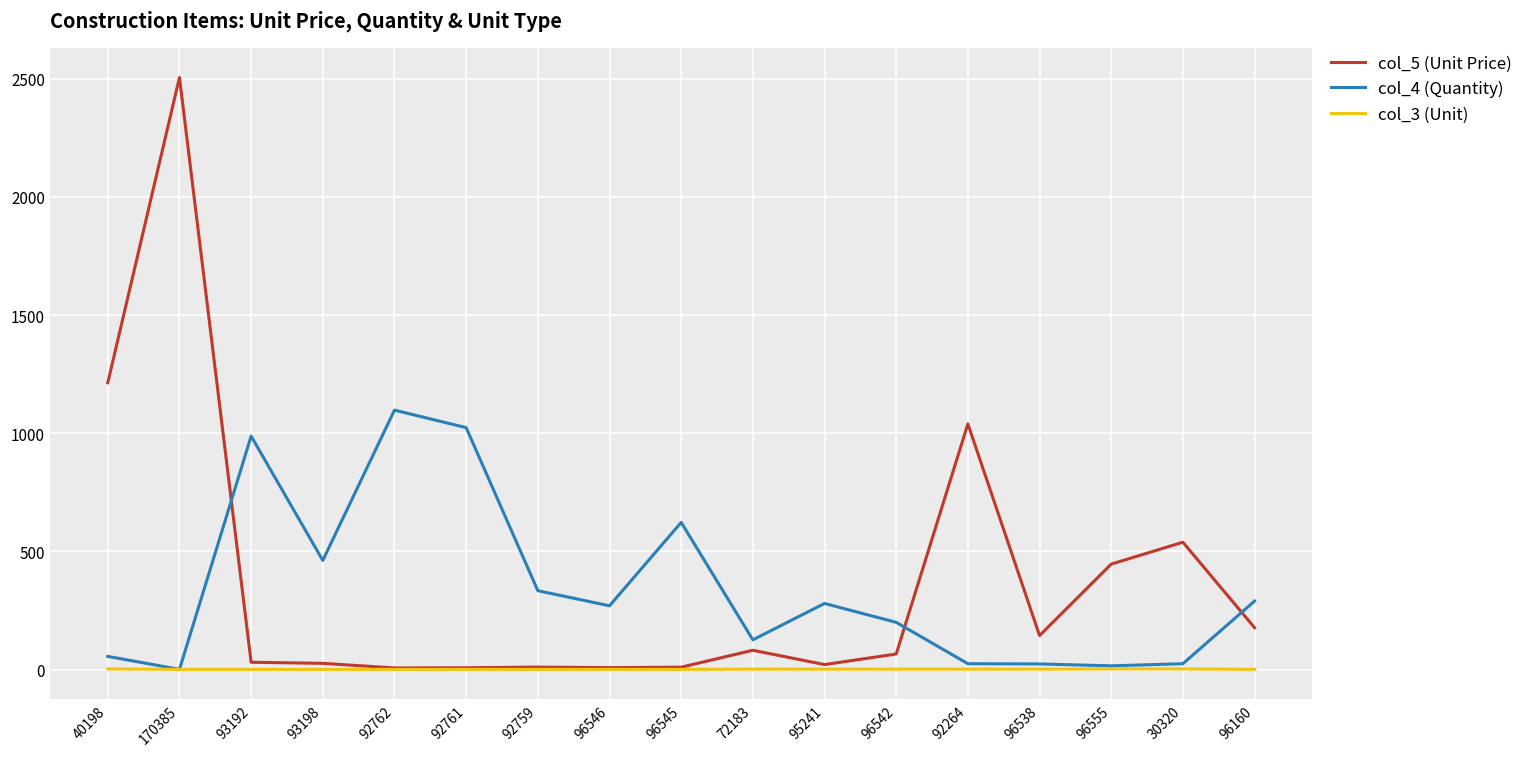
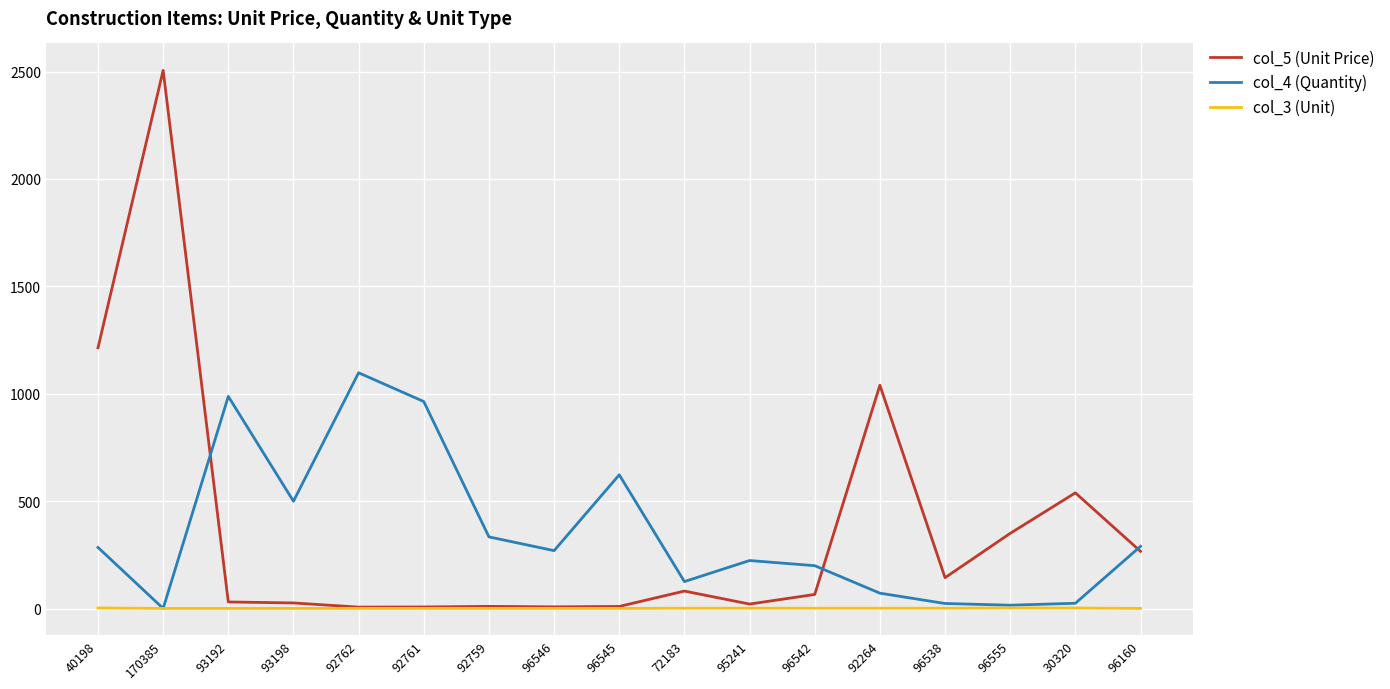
  {
    "col_5 (Unit Price)": {
      "40198": 1210,
      "170385": 2510,
      "93192": 30,
      "93198": 30,
      "72183": 80,
      "95241": 20,
      "96542": 70,
      "92264": 1040,
      "96538": 140,
-     "96555": 450,
+     "96555": 350,
      "30320": 540,
-     "96160": 180
+     "96160": 270
    },
    "col_4 (Quantity)": {
-     "40198": 60,
+     "40198": 290,
      "93192": 990,
-     "93198": 460,
+     "93198": 500,
      "92762": 1100,
-     "92761": 1020,
+     "92761": 960,
      "92759": 330,
      "96546": 270,
      "96545": 620,
      "72183": 130,
-     "95241": 280,
+     "95241": 220,
      "96542": 200,
-     "92264": 30,
+     "92264": 70,
      "96538": 20,
      "96555": 20,
      "30320": 30,
      "96160": 290
    },
    "col_3 (Unit)": {
      "40198": 0,
      "93192": 0,
      "93198": 0,
      "72183": 0,
      "95241": 0,
      "96542": 0,
      "92264": 0,
      "96538": 0,
      "96555": 0,
      "30320": 0,
      "96160": 0
    }
  }
